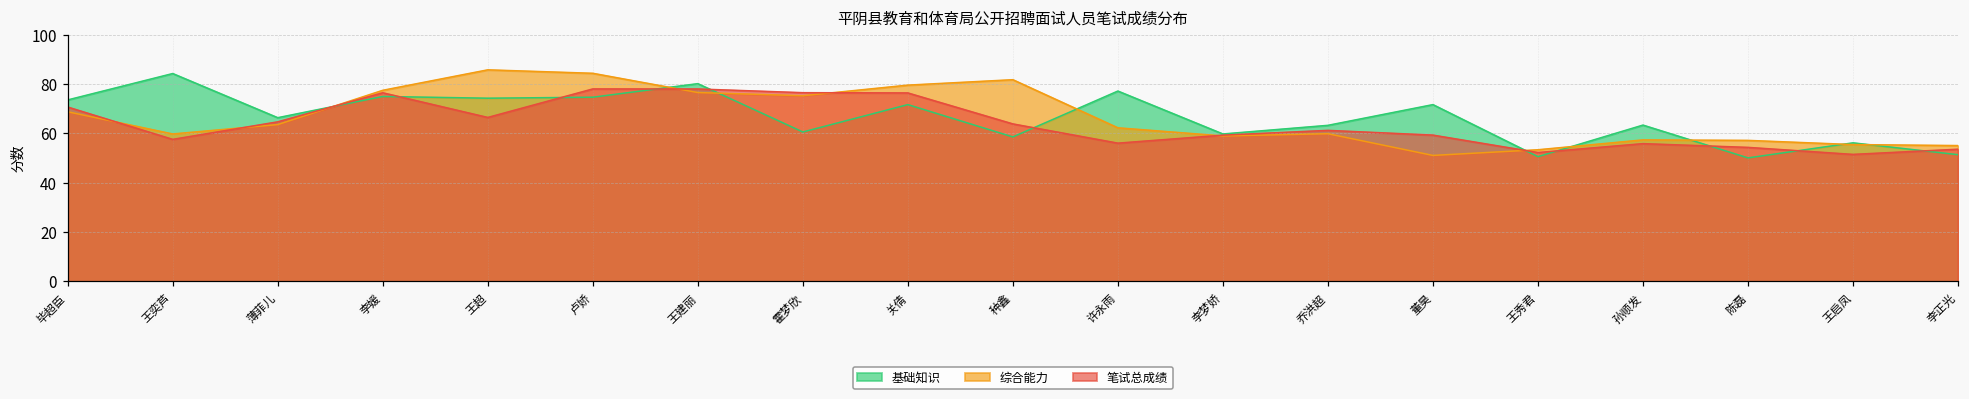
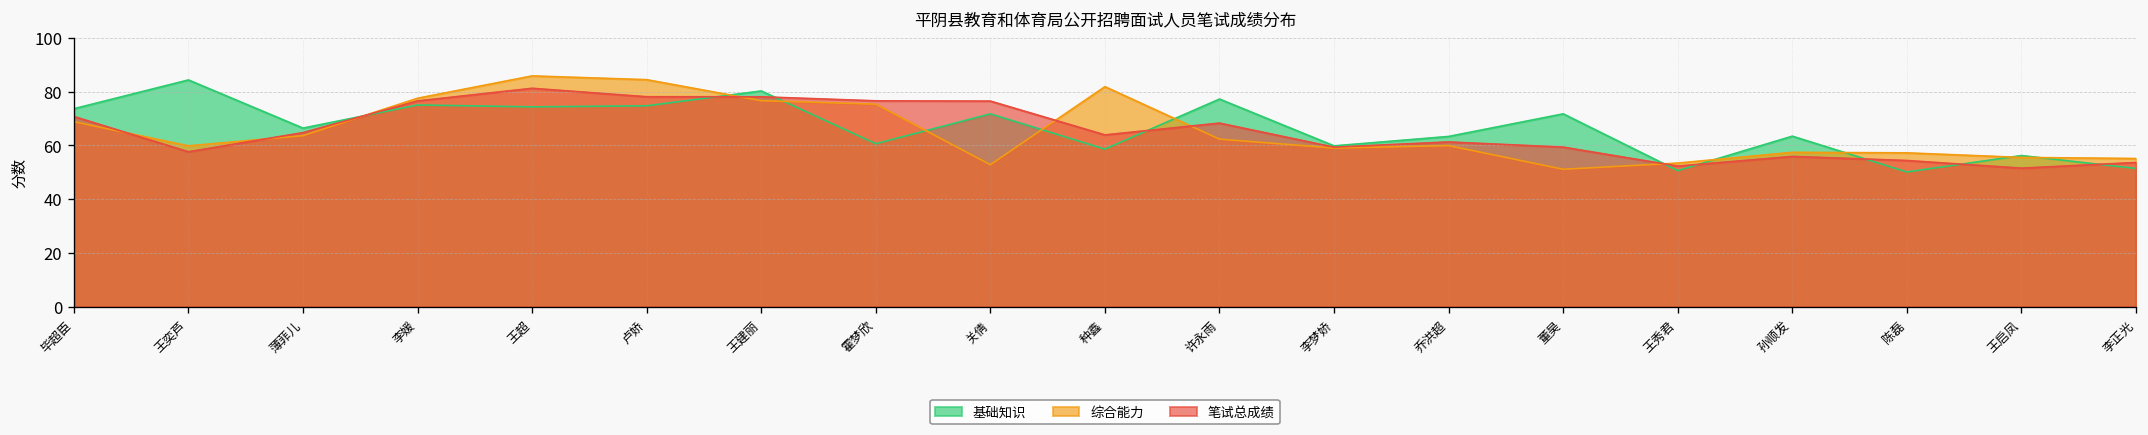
  {
    "基础知识": {
      "毕超臣": 74,
      "王奕芦": 84,
      "薄菲儿": 66,
      "李媛": 75,
      "王超": 74,
      "卢娇": 75,
      "王建丽": 80,
      "霍梦欣": 61,
      "关倩": 72,
      "种鑫": 59,
      "许永雨": 77,
      "乔洪超": 63,
      "董昊": 72,
      "王秀君": 51,
      "孙顺发": 63,
      "陈磊": 50,
      "李正光": 51
    },
    "综合能力": {
      "毕超臣": 69,
      "王奕芦": 60,
      "王超": 86,
      "卢娇": 84,
      "王建丽": 77,
      "霍梦欣": 75,
-     "关倩": 80,
+     "关倩": 53,
      "种鑫": 82,
      "许永雨": 62,
      "乔洪超": 60,
      "董昊": 51,
      "孙顺发": 57,
      "陈磊": 57,
      "李正光": 55
    },
    "笔试总成绩": {
      "毕超臣": 71,
      "王奕芦": 58,
-     "王超": 67,
+     "王超": 81,
      "卢娇": 78,
      "王建丽": 78,
      "霍梦欣": 77,
      "关倩": 76,
      "种鑫": 64,
-     "许永雨": 56,
+     "许永雨": 68,
      "乔洪超": 61,
      "董昊": 59,
      "孙顺发": 56,
      "陈磊": 54,
      "王启凤": 52,
      "李正光": 54
    }
  }
